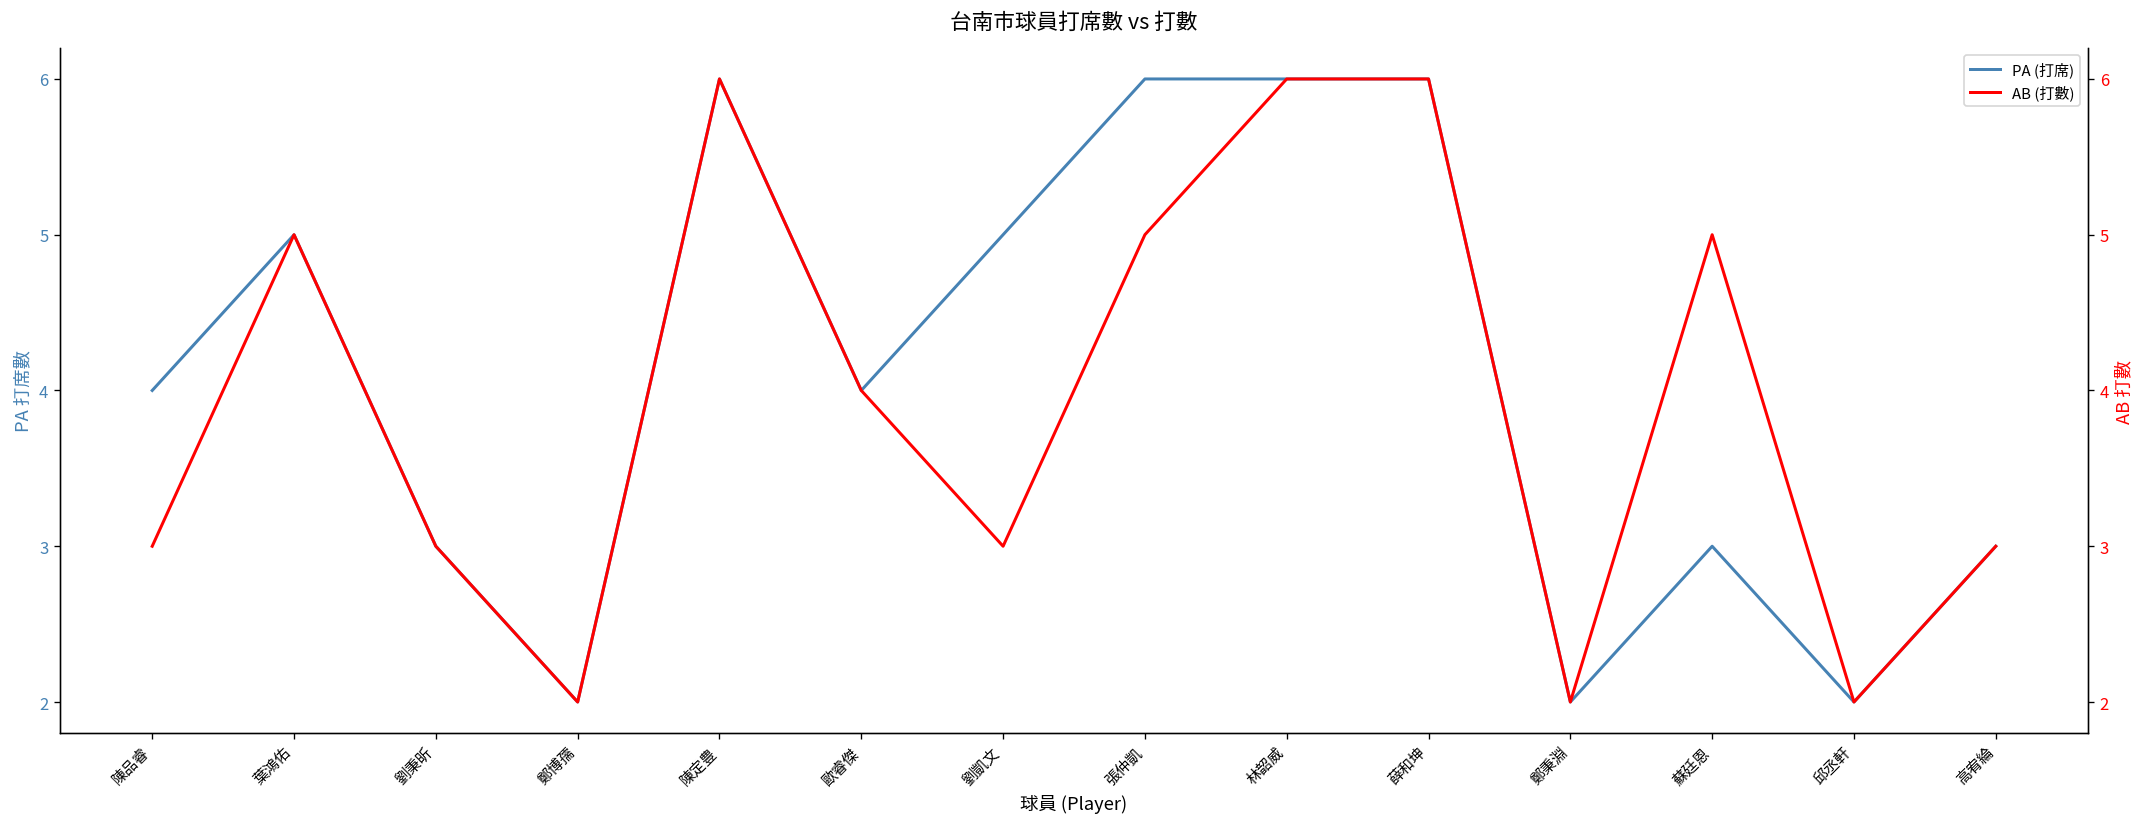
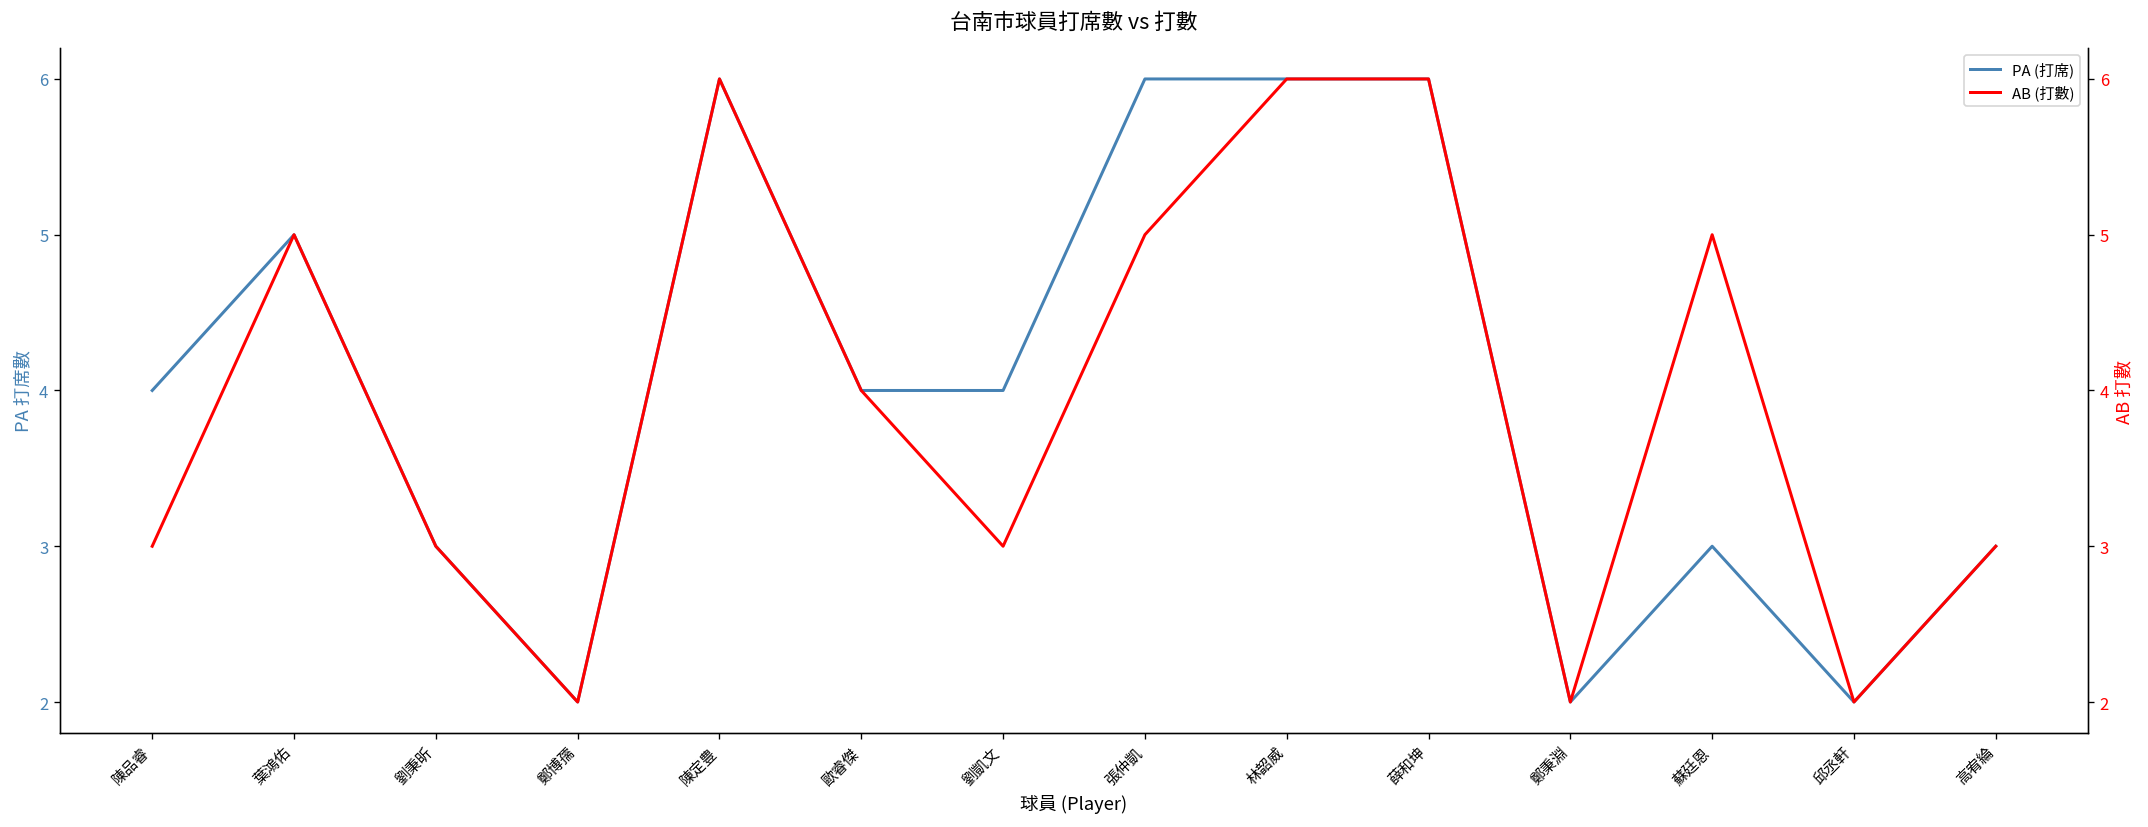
  {
    "PA (打席)": {
      "陳品睿": 4,
      "葉鴻佑": 5,
      "劉秉昕": 3,
      "鄭博孺": 2,
      "陳定豊": 6,
      "歐睿傑": 4,
-     "劉凱文": 5,
+     "劉凱文": 4,
      "張仲凱": 6,
      "林韶威": 6,
      "薛和坤": 6,
      "鄭秉淵": 2,
      "蘇廷恩": 3,
      "邱丞軒": 2,
      "高宥綸": 3
    },
    "AB (打數)": {
      "陳品睿": 3.00,
      "葉鴻佑": 5.00,
      "劉秉昕": 3.00,
      "鄭博孺": 2.00,
      "陳定豊": 6.00,
      "歐睿傑": 4.00,
      "劉凱文": 3.00,
      "張仲凱": 5.00,
      "林韶威": 6.00,
      "薛和坤": 6.00,
      "鄭秉淵": 2.00,
      "蘇廷恩": 5.00,
      "邱丞軒": 2.00,
      "高宥綸": 3.00
    }
  }
